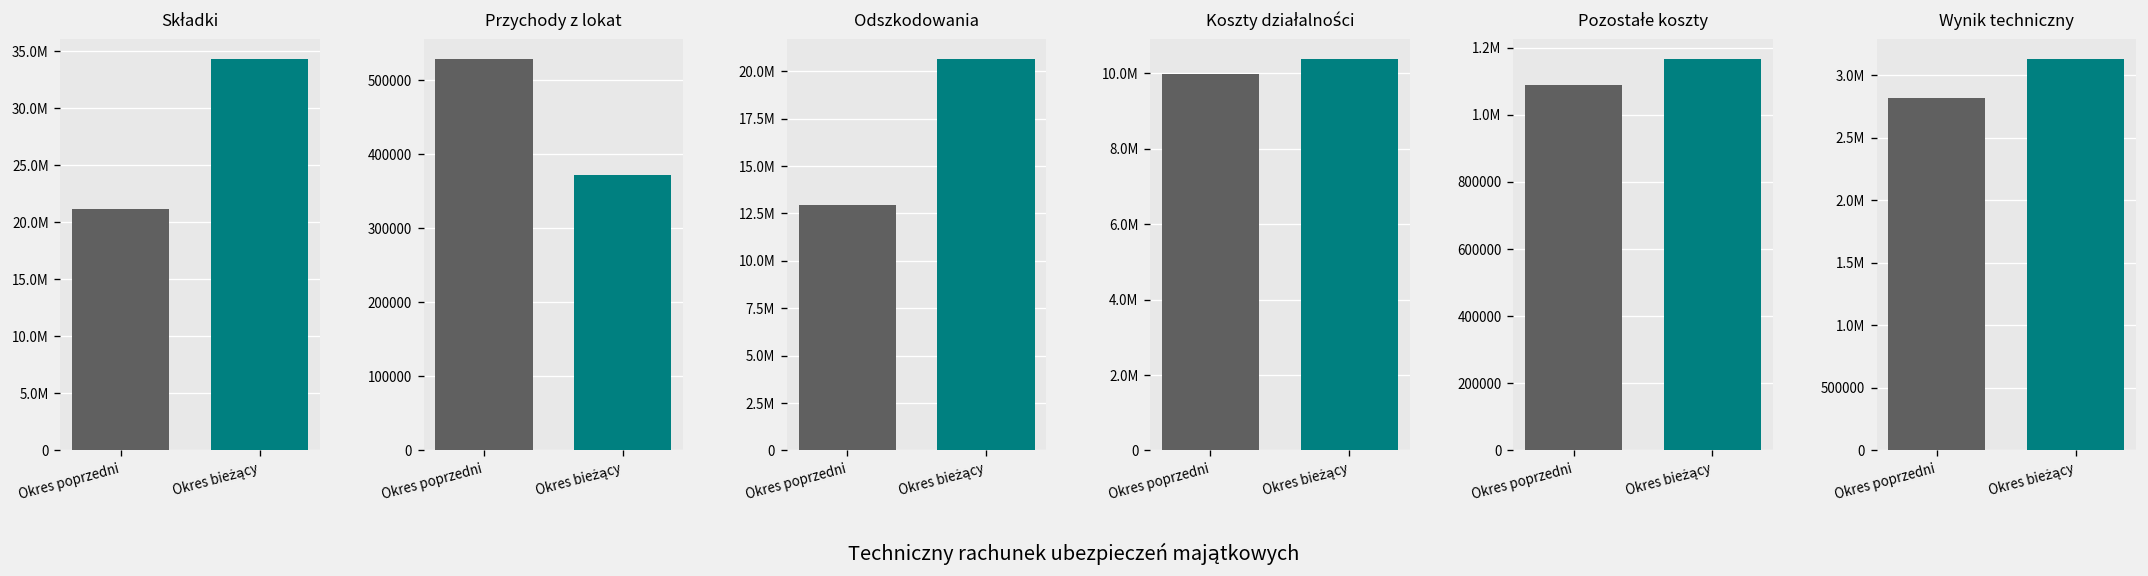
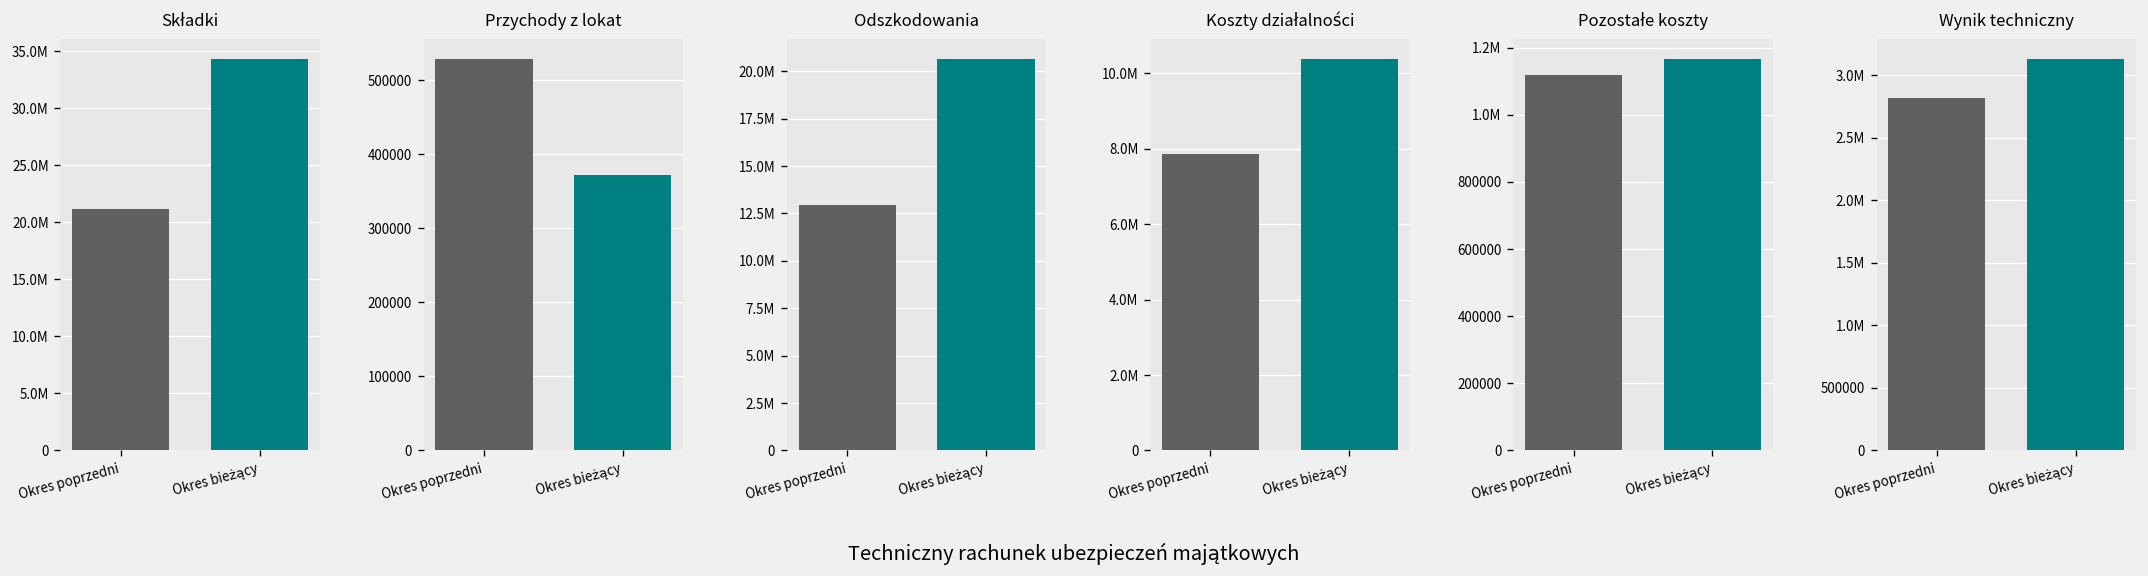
  {
    "Składki": {
      "Okres poprzedni": 21000000,
      "Okres bieżący": 34000000
    },
    "Przychody z lokat": {
      "Okres poprzedni": 530000,
      "Okres bieżący": 370000
    },
    "Odszkodowania": {
      "Okres poprzedni": 12900000,
      "Okres bieżący": 20700000
    },
    "Koszty działalności": {
-     "Okres poprzedni": 10000000,
+     "Okres poprzedni": 7900000,
      "Okres bieżący": 10400000
    },
    "Pozostałe koszty": {
-     "Okres poprzedni": 1090000,
+     "Okres poprzedni": 1120000,
      "Okres bieżący": 1170000
    },
    "Wynik techniczny": {
      "Okres poprzedni": 2820000,
      "Okres bieżący": 3130000
    }
  }
